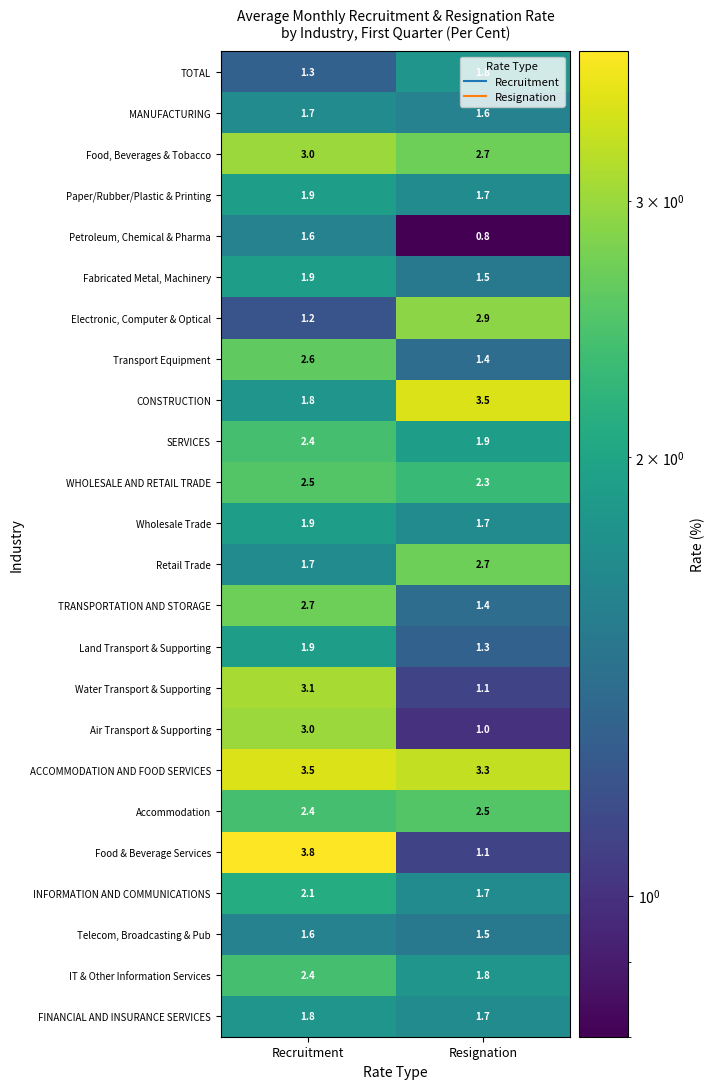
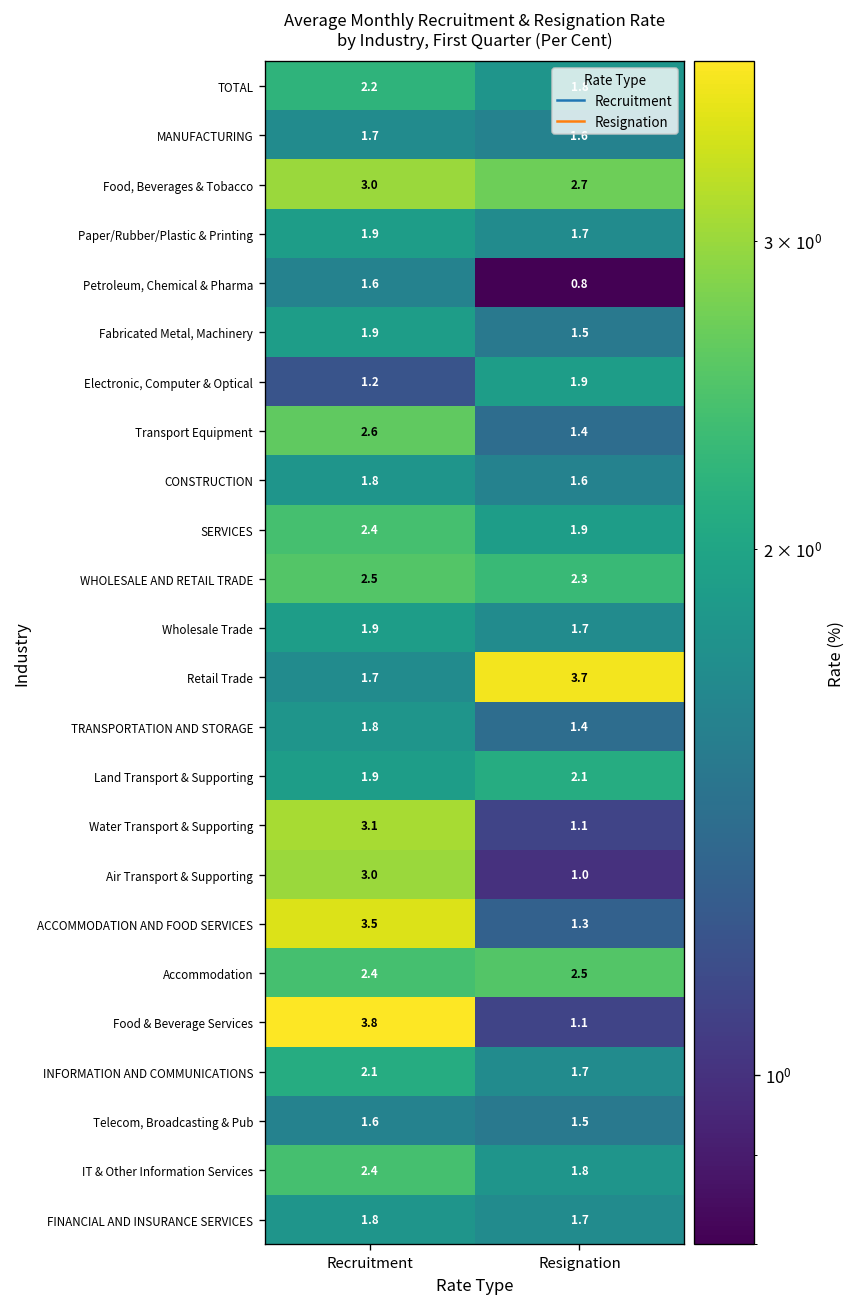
  {
    "TOTAL": {
-     "Recruitment": 1.3
+     "Recruitment": 2.2
    },
    "MANUFACTURING": {
      "Recruitment": 1.7,
      "Resignation": 1.6
    },
    "Food, Beverages & Tobacco": {
      "Recruitment": 3.0,
      "Resignation": 2.7
    },
    "Paper/Rubber/Plastic & Printing": {
      "Recruitment": 1.9,
      "Resignation": 1.7
    },
    "Petroleum, Chemical & Pharma": {
      "Recruitment": 1.6,
      "Resignation": 0.8
    },
    "Fabricated Metal, Machinery": {
      "Recruitment": 1.9,
      "Resignation": 1.5
    },
    "Electronic, Computer & Optical": {
      "Recruitment": 1.2,
-     "Resignation": 2.9
+     "Resignation": 1.9
    },
    "Transport Equipment": {
      "Recruitment": 2.6,
      "Resignation": 1.4
    },
    "CONSTRUCTION": {
      "Recruitment": 1.8,
-     "Resignation": 3.5
+     "Resignation": 1.6
    },
    "SERVICES": {
      "Recruitment": 2.4,
      "Resignation": 1.9
    },
    "WHOLESALE AND RETAIL TRADE": {
      "Recruitment": 2.5,
      "Resignation": 2.3
    },
    "Wholesale Trade": {
      "Recruitment": 1.9,
      "Resignation": 1.7
    },
    "Retail Trade": {
      "Recruitment": 1.7,
-     "Resignation": 2.7
+     "Resignation": 3.7
    },
    "TRANSPORTATION AND STORAGE": {
-     "Recruitment": 2.7,
+     "Recruitment": 1.8,
      "Resignation": 1.4
    },
    "Land Transport & Supporting": {
      "Recruitment": 1.9,
-     "Resignation": 1.3
+     "Resignation": 2.1
    },
    "Water Transport & Supporting": {
      "Recruitment": 3.1,
      "Resignation": 1.1
    },
    "Air Transport & Supporting": {
      "Recruitment": 3.0,
      "Resignation": 1.0
    },
    "ACCOMMODATION AND FOOD SERVICES": {
      "Recruitment": 3.5,
-     "Resignation": 3.3
+     "Resignation": 1.3
    },
    "Accommodation": {
      "Recruitment": 2.4,
      "Resignation": 2.5
    },
    "Food & Beverage Services": {
      "Recruitment": 3.8,
      "Resignation": 1.1
    },
    "INFORMATION AND COMMUNICATIONS": {
      "Recruitment": 2.1,
      "Resignation": 1.7
    },
    "Telecom, Broadcasting & Pub": {
      "Recruitment": 1.6,
      "Resignation": 1.5
    },
    "IT & Other Information Services": {
      "Recruitment": 2.4,
      "Resignation": 1.8
    },
    "FINANCIAL AND INSURANCE SERVICES": {
      "Recruitment": 1.8,
      "Resignation": 1.7
    }
  }
